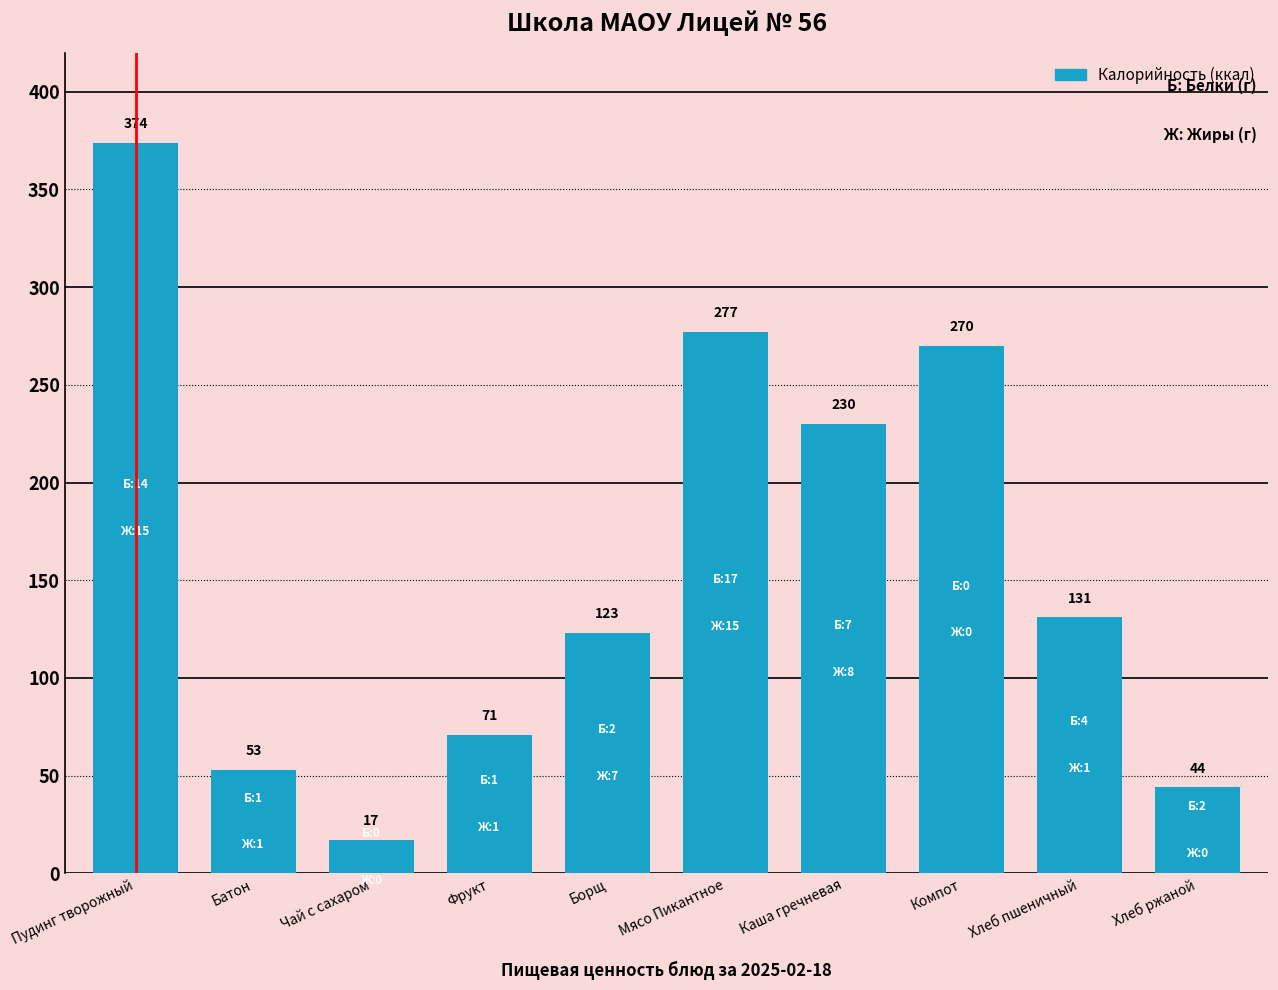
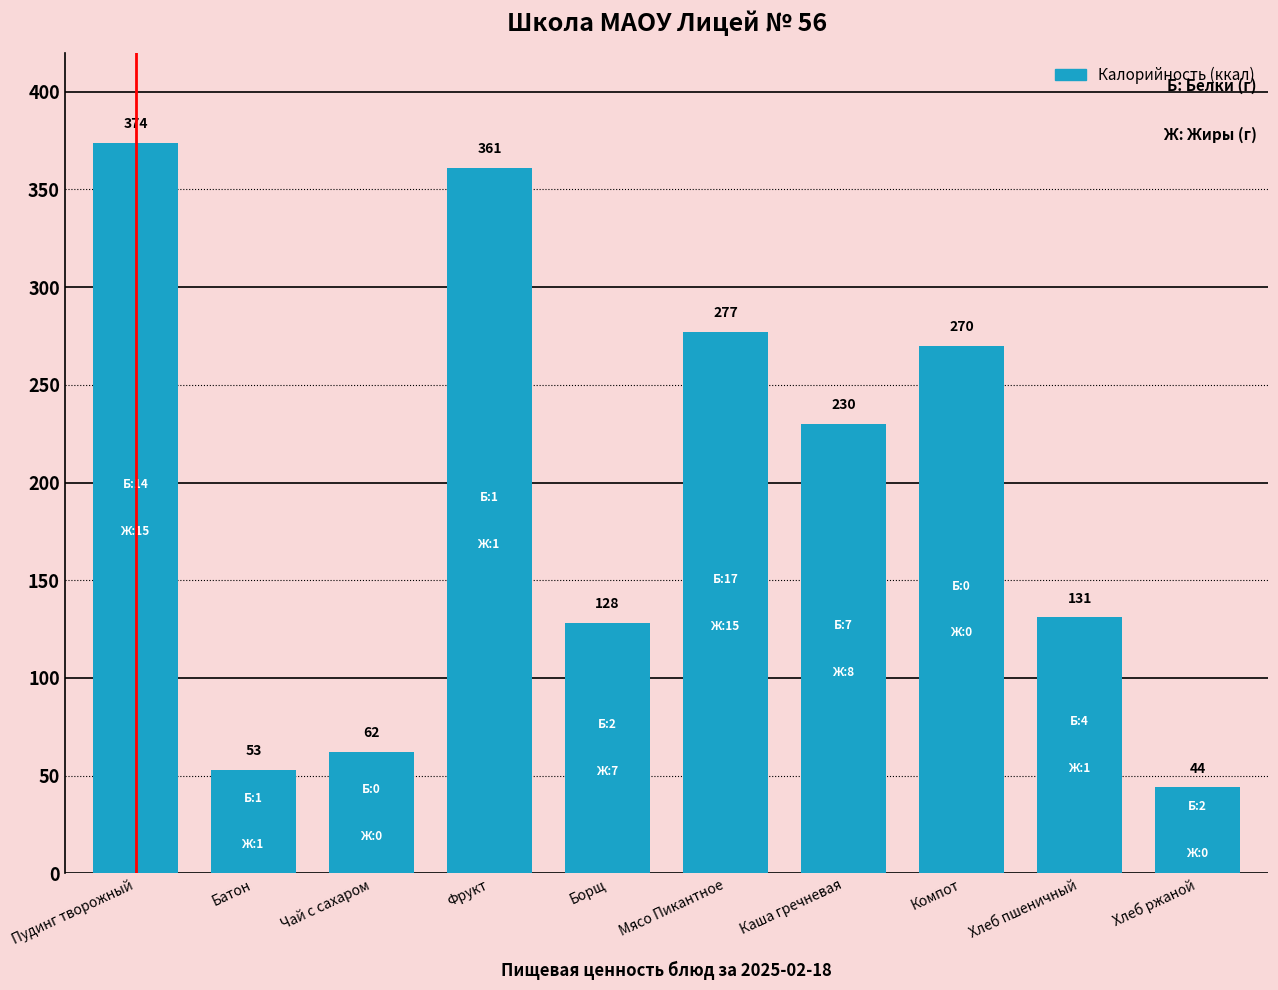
  {
    "Пудинг творожный": 374,
    "Батон": 53,
-   "Чай с сахаром": 17,
-   "Фрукт": 71,
-   "Борщ": 123,
+   "Чай с сахаром": 62,
+   "Фрукт": 361,
+   "Борщ": 128,
    "Мясо Пикантное": 277,
    "Каша гречневая": 230,
    "Компот": 270,
    "Хлеб пшеничный": 131,
    "Хлеб ржаной": 44
  }
